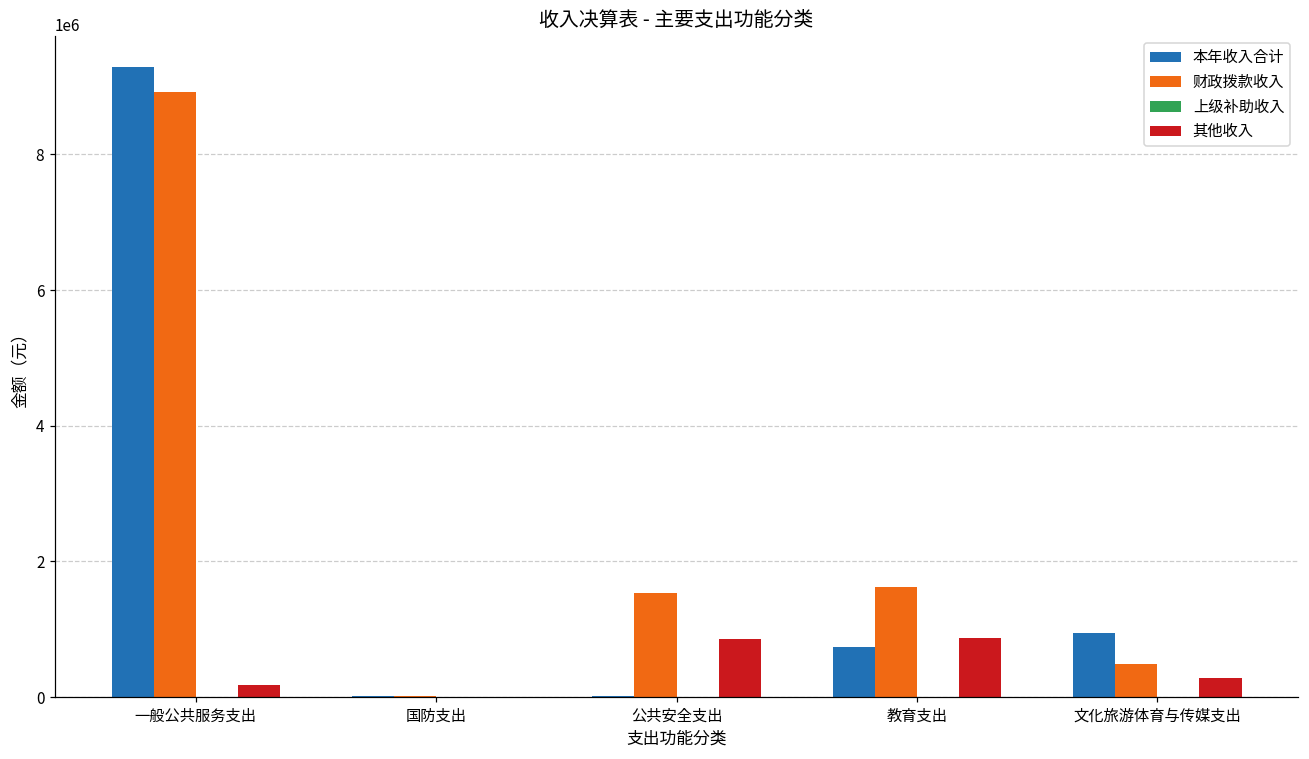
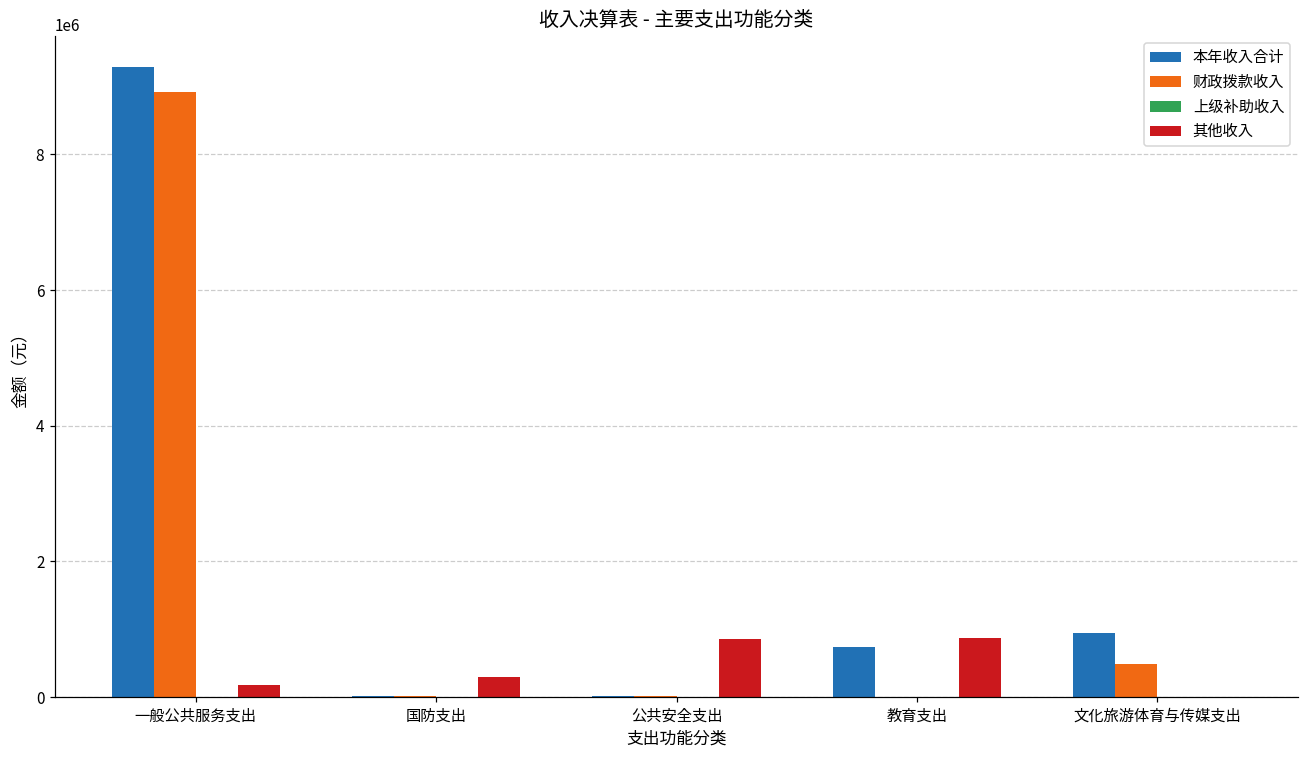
  {
    "本年收入合计": {
      "一般公共服务支出": 9300000,
      "教育支出": 700000,
      "文化旅游体育与传媒支出": 900000
    },
    "财政拨款收入": {
      "一般公共服务支出": 8900000,
-     "公共安全支出": 1500000,
-     "教育支出": 1600000,
+     "公共安全支出": 0,
+     "教育支出": 0,
      "文化旅游体育与传媒支出": 500000
    },
    "上级补助收入": {
      "一般公共服务支出": 0,
      "国防支出": 0,
      "公共安全支出": 0,
      "教育支出": 0,
      "文化旅游体育与传媒支出": 0
    },
    "其他收入": {
      "一般公共服务支出": 200000,
-     "国防支出": 0,
+     "国防支出": 300000,
      "公共安全支出": 900000,
      "教育支出": 900000,
-     "文化旅游体育与传媒支出": 300000
+     "文化旅游体育与传媒支出": 0
    }
  }
